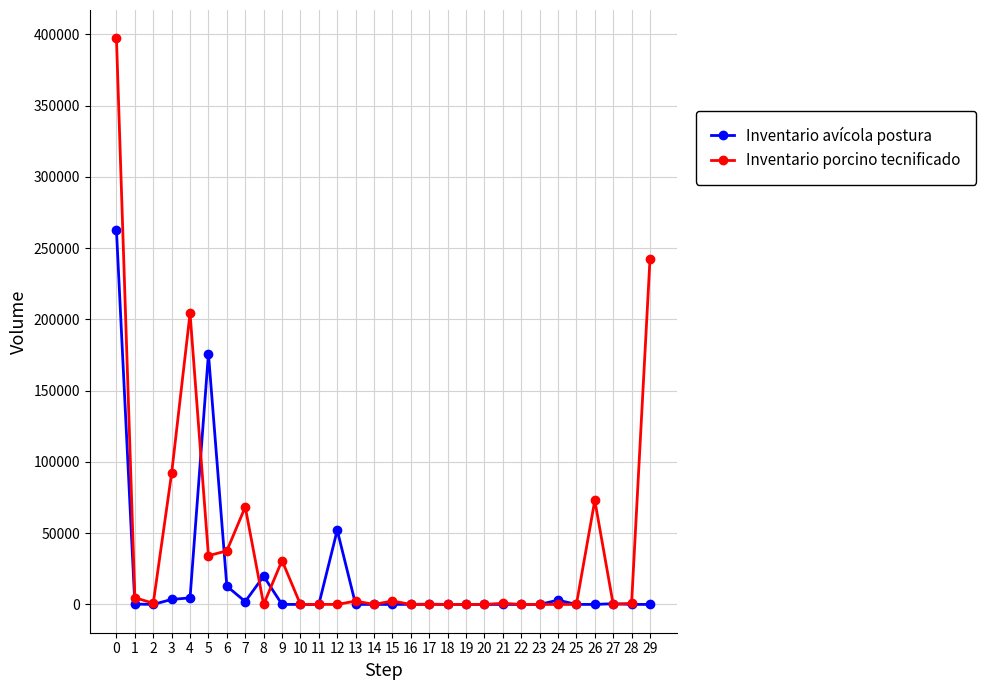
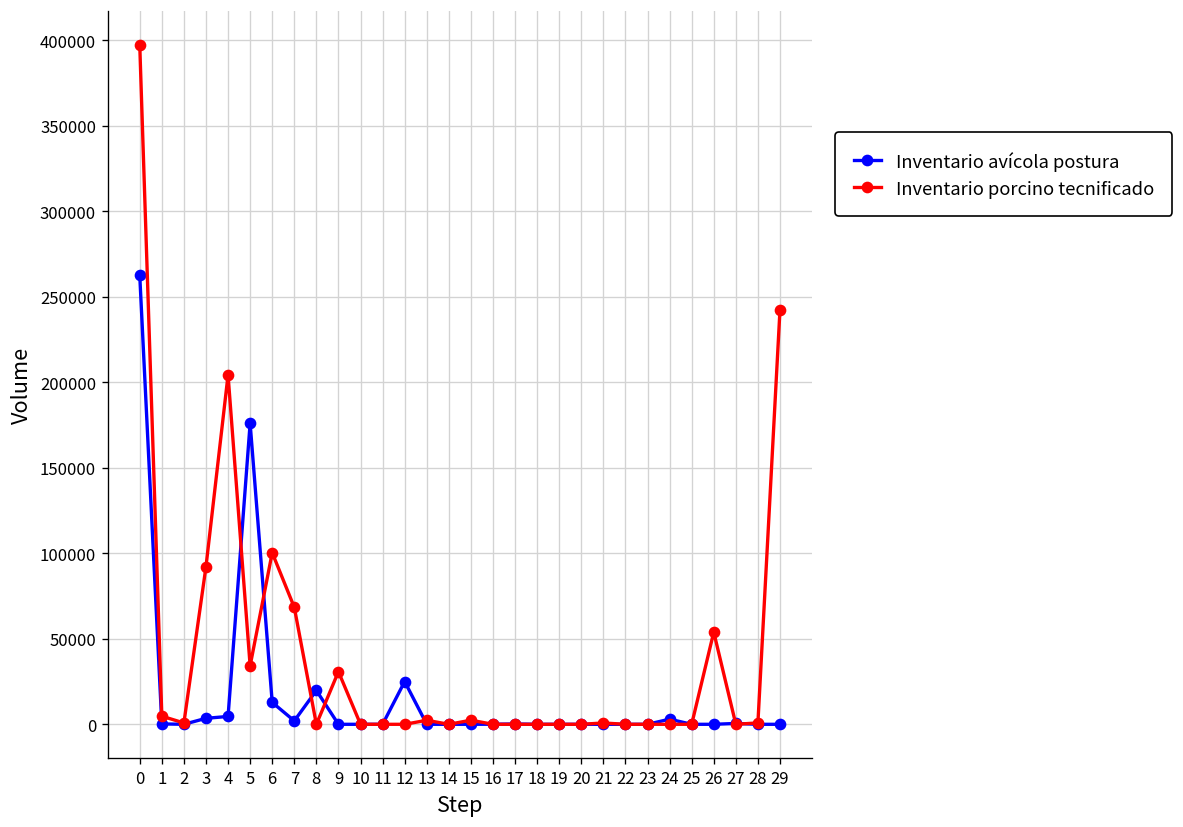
  {
    "Inventario avícola postura": {
      "0": 262000,
      "1": 0,
      "3": 4000,
      "4": 5000,
      "5": 176000,
      "6": 13000,
      "7": 2000,
      "8": 20000,
      "9": 0,
-     "12": 52000,
+     "12": 25000,
      "13": 0,
      "15": 0,
      "24": 3000,
      "26": 0,
      "29": 0
    },
    "Inventario porcino tecnificado": {
      "0": 397000,
      "1": 5000,
      "3": 92000,
      "4": 204000,
      "5": 34000,
-     "6": 38000,
+     "6": 100000,
      "7": 68000,
      "8": 0,
      "9": 31000,
      "12": 0,
      "13": 2000,
      "15": 2000,
      "24": 0,
-     "26": 73000,
+     "26": 54000,
      "29": 242000
    }
  }
